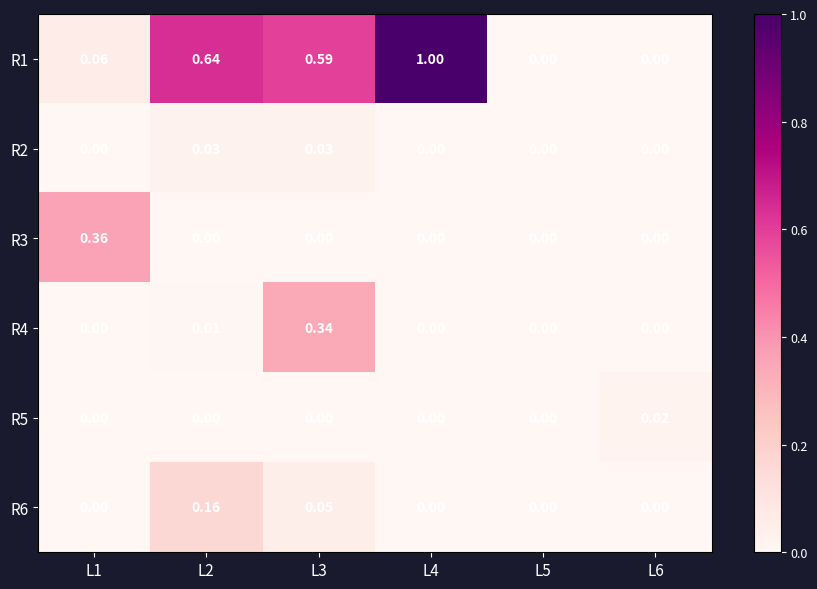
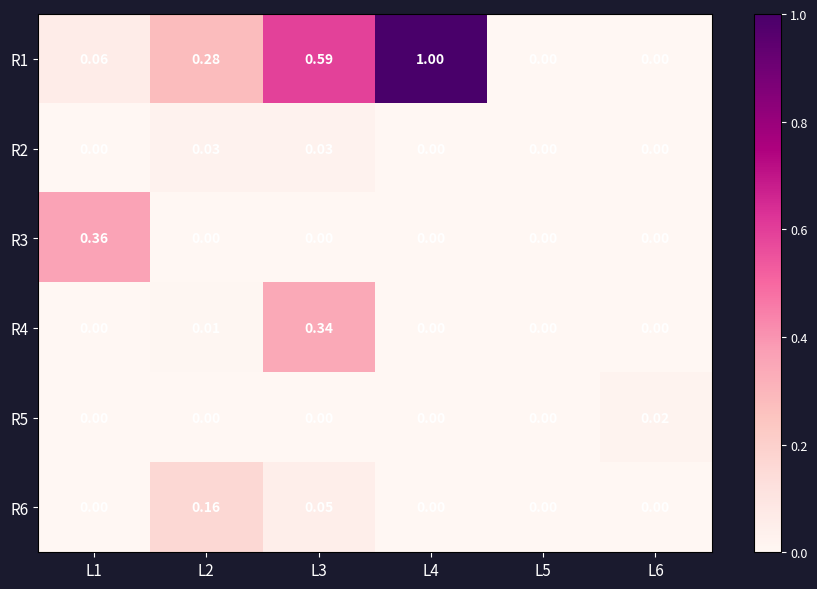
  {
    "R1": {
-     "L2": 0.64,
+     "L2": 0.28,
      "L3": 0.59,
      "L4": 1.00
    },
    "R3": {
      "L1": 0.36
    },
    "R4": {
      "L3": 0.34
    }
  }
